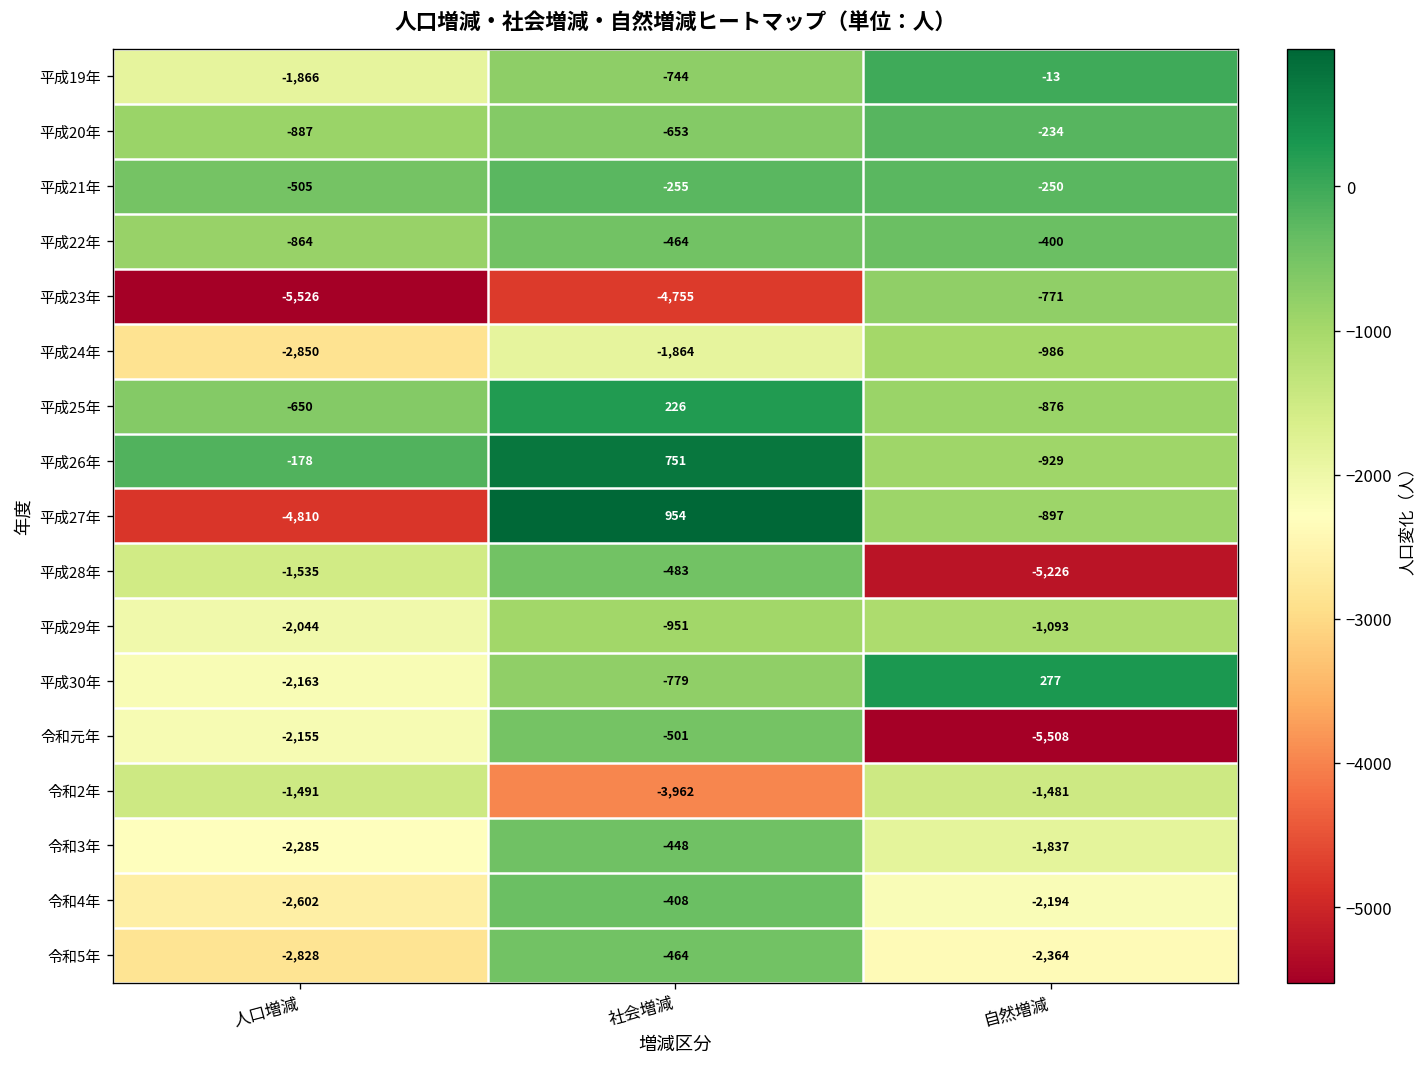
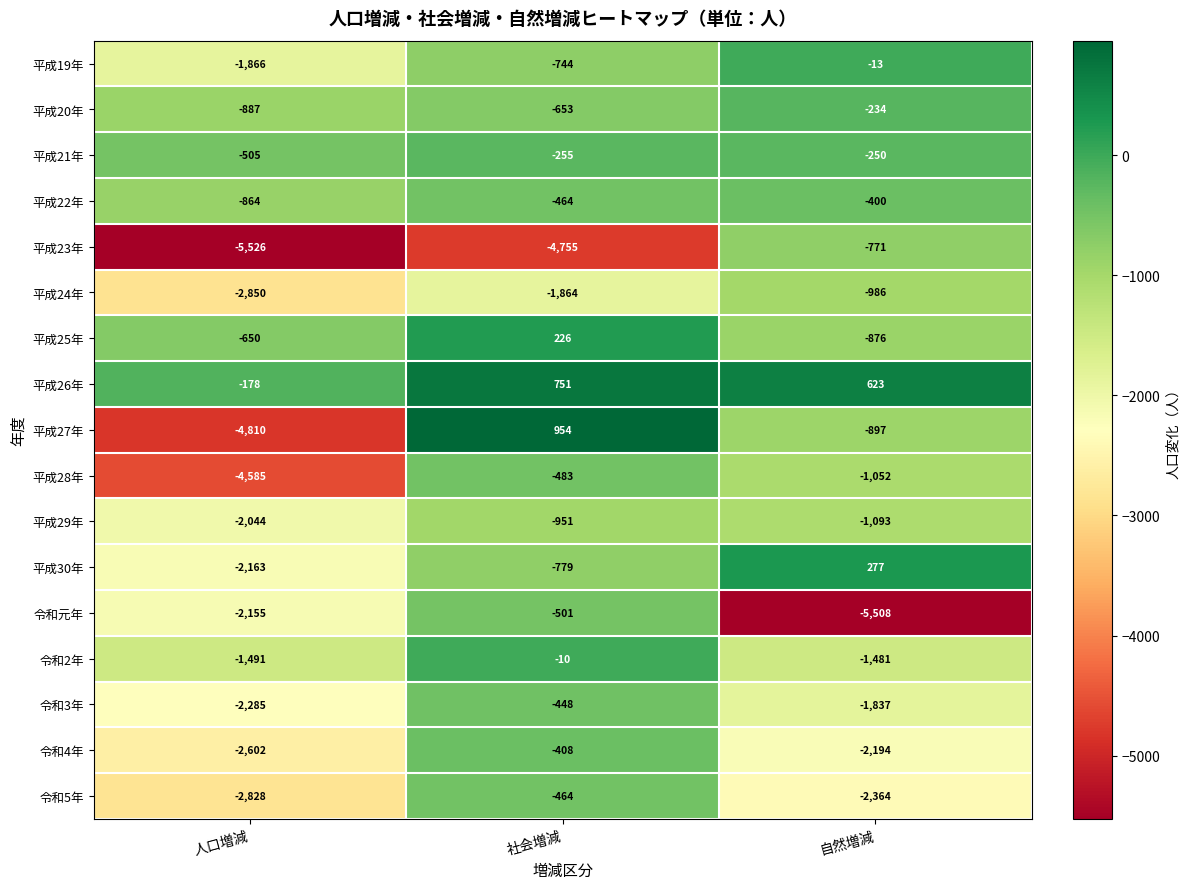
  {
    "平成19年": {
      "人口増減": "-1,866",
      "社会増減": "-744",
      "自然増減": "-13"
    },
    "平成20年": {
      "人口増減": "-887",
      "社会増減": "-653",
      "自然増減": "-234"
    },
    "平成21年": {
      "人口増減": "-505",
      "社会増減": "-255",
      "自然増減": "-250"
    },
    "平成22年": {
      "人口増減": "-864",
      "社会増減": "-464",
      "自然増減": "-400"
    },
    "平成23年": {
      "人口増減": "-5,526",
      "社会増減": "-4,755",
      "自然増減": "-771"
    },
    "平成24年": {
      "人口増減": "-2,850",
      "社会増減": "-1,864",
      "自然増減": "-986"
    },
    "平成25年": {
      "人口増減": "-650",
      "社会増減": "226",
      "自然増減": "-876"
    },
    "平成26年": {
      "人口増減": "-178",
      "社会増減": "751",
-     "自然増減": "-929"
+     "自然増減": "623"
    },
    "平成27年": {
      "人口増減": "-4,810",
      "社会増減": "954",
      "自然増減": "-897"
    },
    "平成28年": {
-     "人口増減": "-1,535",
+     "人口増減": "-4,585",
      "社会増減": "-483",
-     "自然増減": "-5,226"
+     "自然増減": "-1,052"
    },
    "平成29年": {
      "人口増減": "-2,044",
      "社会増減": "-951",
      "自然増減": "-1,093"
    },
    "平成30年": {
      "人口増減": "-2,163",
      "社会増減": "-779",
      "自然増減": "277"
    },
    "令和元年": {
      "人口増減": "-2,155",
      "社会増減": "-501",
      "自然増減": "-5,508"
    },
    "令和2年": {
      "人口増減": "-1,491",
-     "社会増減": "-3,962",
+     "社会増減": "-10",
      "自然増減": "-1,481"
    },
    "令和3年": {
      "人口増減": "-2,285",
      "社会増減": "-448",
      "自然増減": "-1,837"
    },
    "令和4年": {
      "人口増減": "-2,602",
      "社会増減": "-408",
      "自然増減": "-2,194"
    },
    "令和5年": {
      "人口増減": "-2,828",
      "社会増減": "-464",
      "自然増減": "-2,364"
    }
  }
